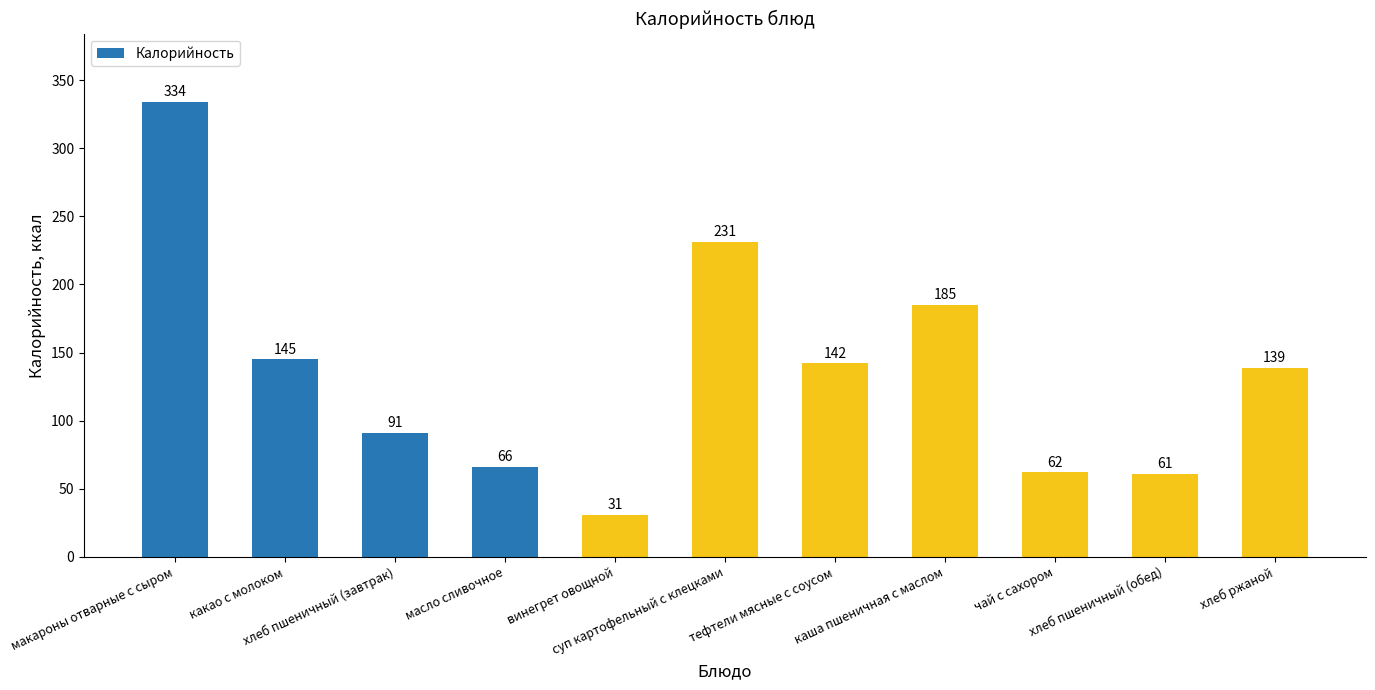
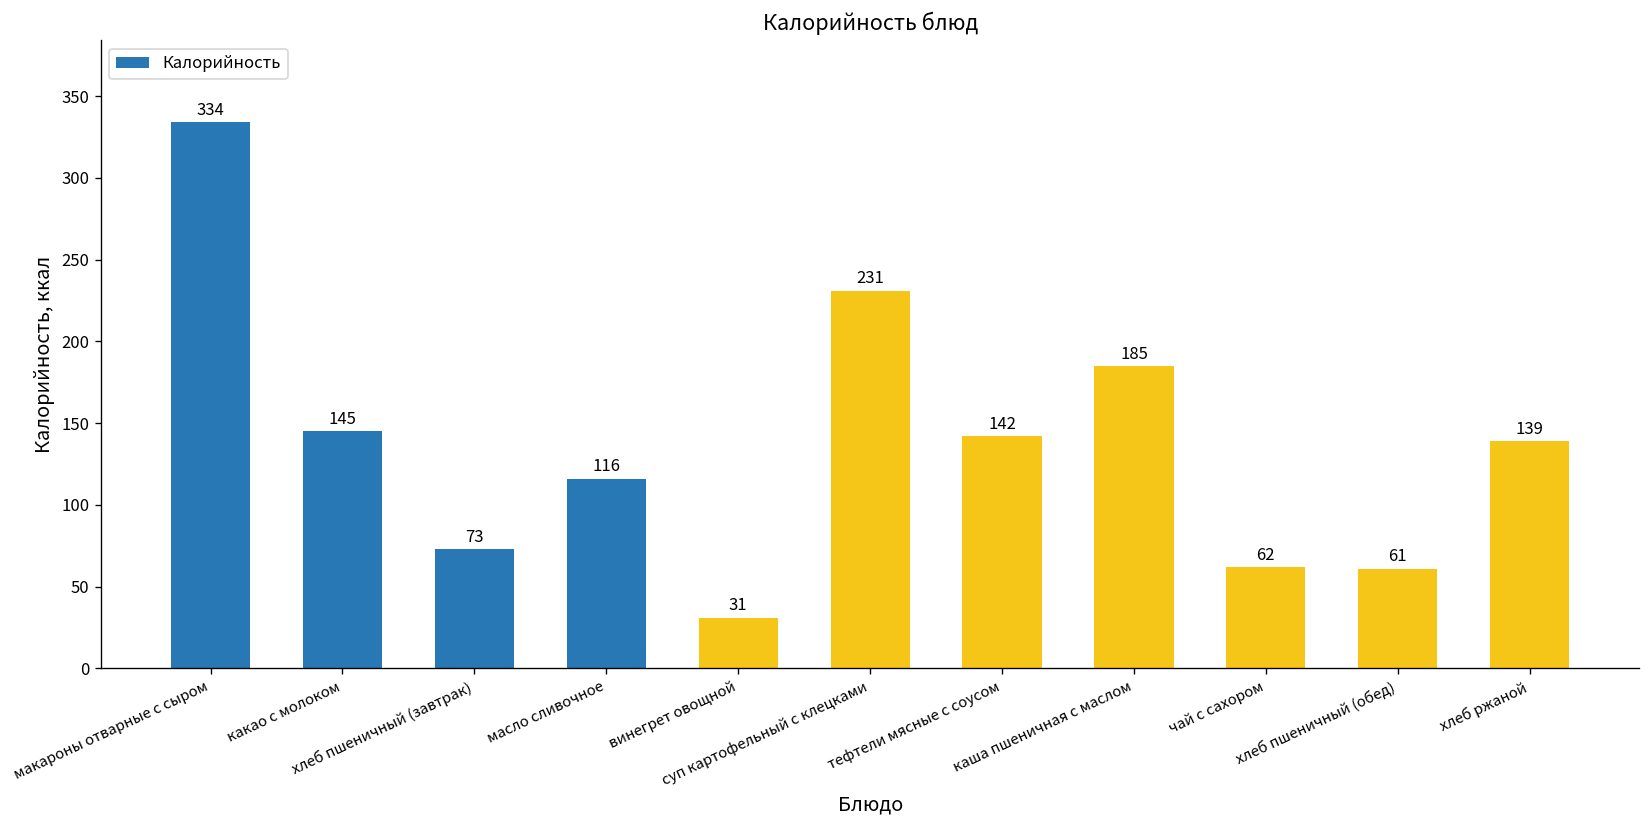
  {
    "макароны отварные с сыром": 334,
    "какао с молоком": 145,
-   "хлеб пшеничный (завтрак)": 91,
-   "масло сливочное": 66,
+   "хлеб пшеничный (завтрак)": 73,
+   "масло сливочное": 116,
    "винегрет овощной": 31,
    "суп картофельный с клецками": 231,
    "тефтели мясные с соусом": 142,
    "каша пшеничная с маслом": 185,
    "чай с сахором": 62,
    "хлеб пшеничный (обед)": 61,
    "хлеб ржаной": 139
  }
